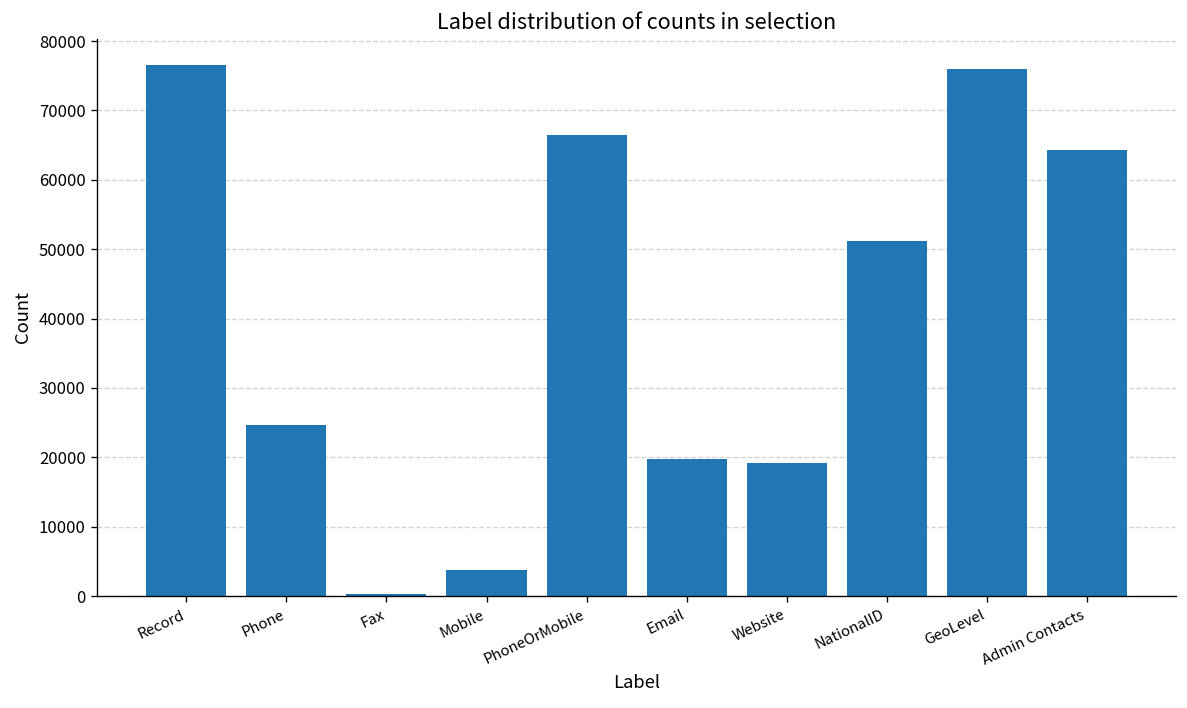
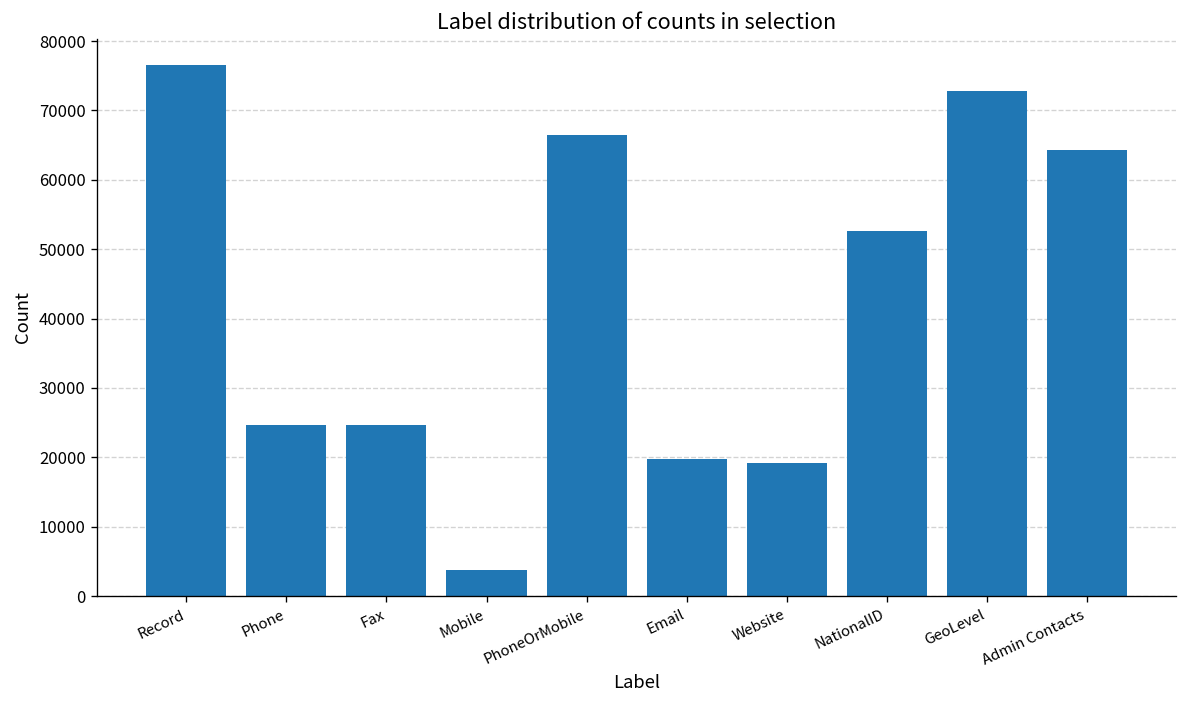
  {
    "Record": 77000,
    "Phone": 25000,
-   "Fax": 0,
+   "Fax": 25000,
    "Mobile": 4000,
    "PhoneOrMobile": 66000,
    "Email": 20000,
    "Website": 19000,
-   "NationalID": 51000,
-   "GeoLevel": 76000,
+   "NationalID": 53000,
+   "GeoLevel": 73000,
    "Admin Contacts": 64000
  }
